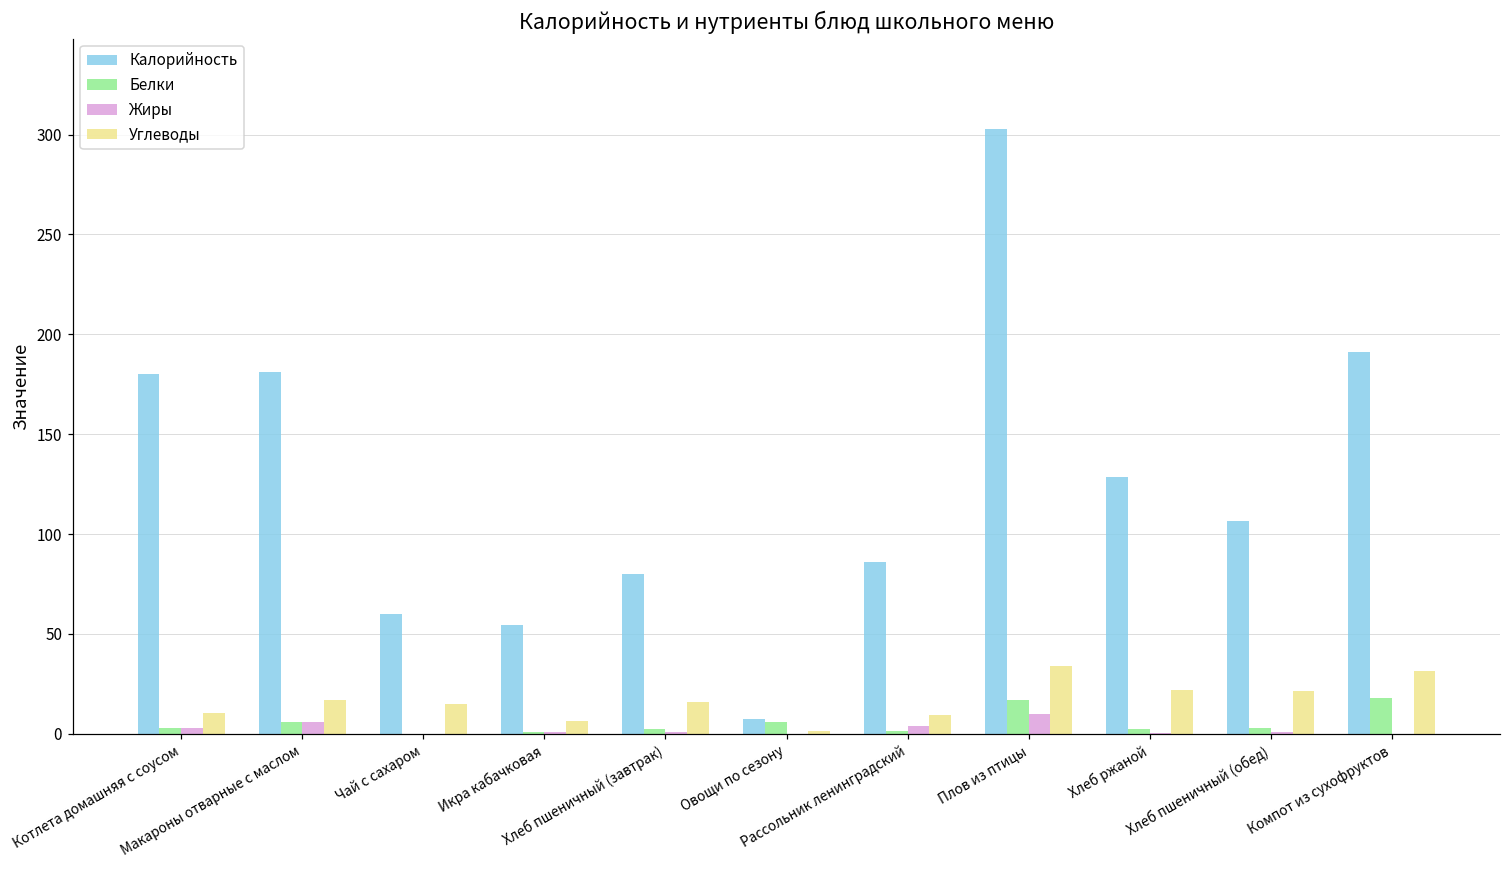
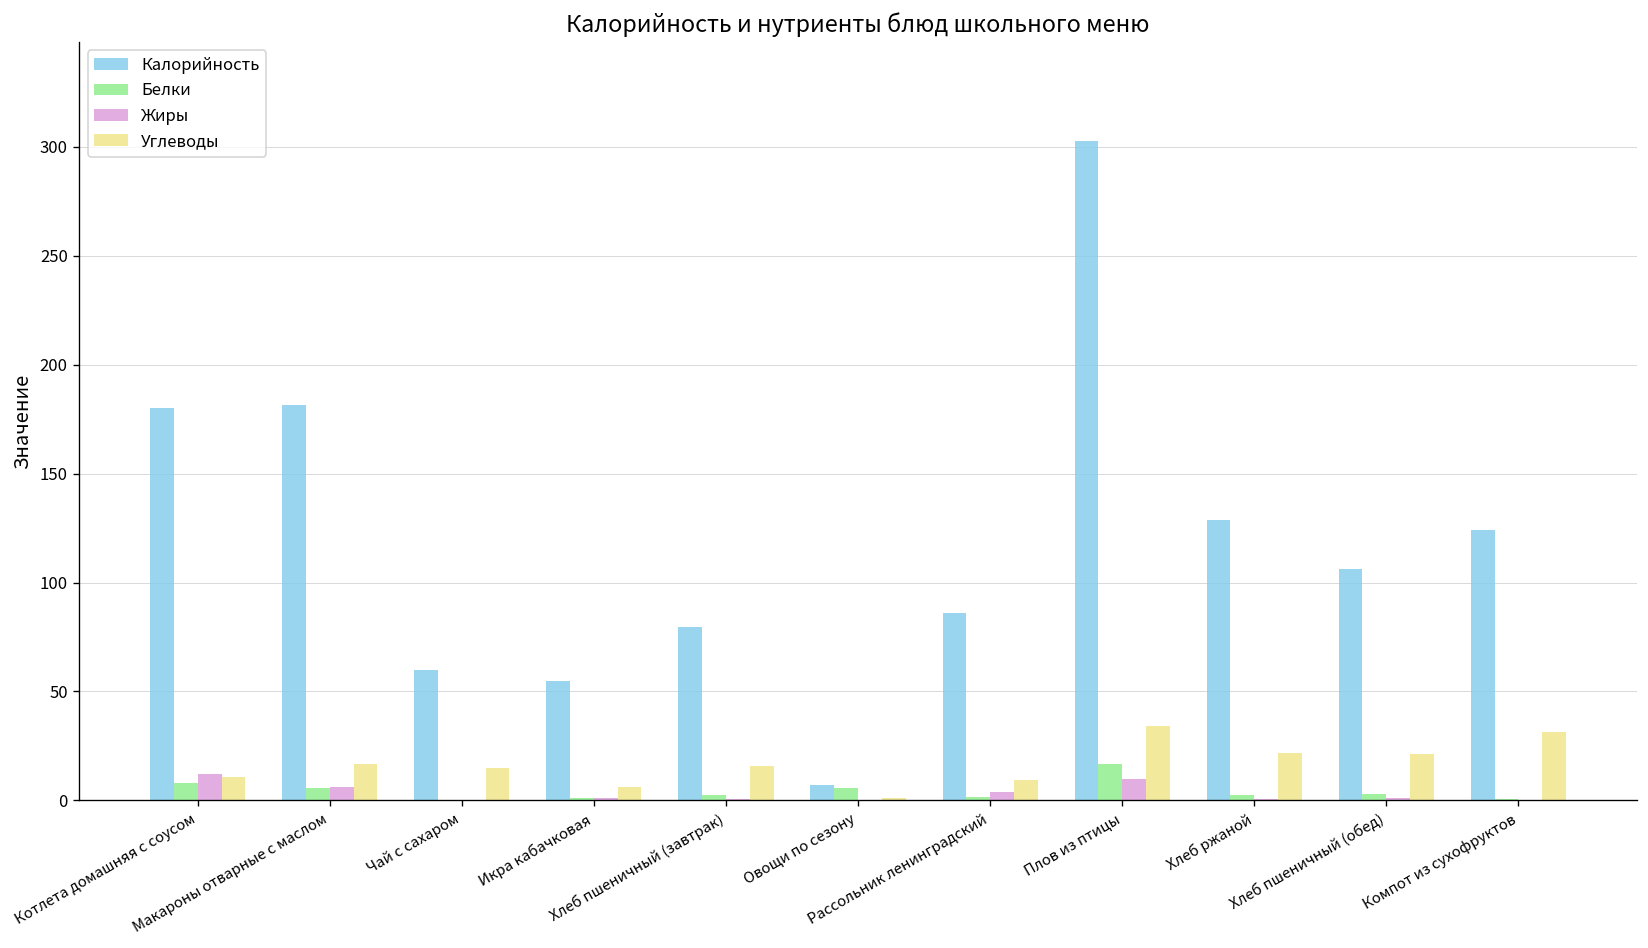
  {
    "Калорийность": {
      "Котлета домашняя с соусом": 180,
      "Макароны отварные с маслом": 181,
      "Чай с сахаром": 60,
      "Икра кабачковая": 55,
      "Хлеб пшеничный (завтрак)": 80,
      "Овощи по сезону": 7,
      "Рассольник ленинградский": 86,
      "Плов из птицы": 303,
      "Хлеб ржаной": 129,
      "Хлеб пшеничный (обед)": 106,
-     "Компот из сухофруктов": 191
+     "Компот из сухофруктов": 124
    },
    "Белки": {
-     "Котлета домашняя с соусом": 3,
+     "Котлета домашняя с соусом": 8,
      "Макароны отварные с маслом": 6,
      "Хлеб пшеничный (завтрак)": 2,
      "Овощи по сезону": 6,
      "Рассольник ленинградский": 2,
      "Плов из птицы": 17,
      "Хлеб ржаной": 2,
      "Хлеб пшеничный (обед)": 3,
-     "Компот из сухофруктов": 18
+     "Компот из сухофруктов": 1
    },
    "Жиры": {
-     "Котлета домашняя с соусом": 3,
+     "Котлета домашняя с соусом": 12,
      "Макароны отварные с маслом": 6,
      "Рассольник ленинградский": 4,
      "Плов из птицы": 10,
      "Компот из сухофруктов": 0
    },
    "Углеводы": {
      "Котлета домашняя с соусом": 11,
      "Макароны отварные с маслом": 17,
      "Чай с сахаром": 15,
      "Икра кабачковая": 6,
      "Хлеб пшеничный (завтрак)": 16,
      "Рассольник ленинградский": 10,
      "Плов из птицы": 34,
      "Хлеб ржаной": 22,
      "Хлеб пшеничный (обед)": 21,
      "Компот из сухофруктов": 31
    }
  }
